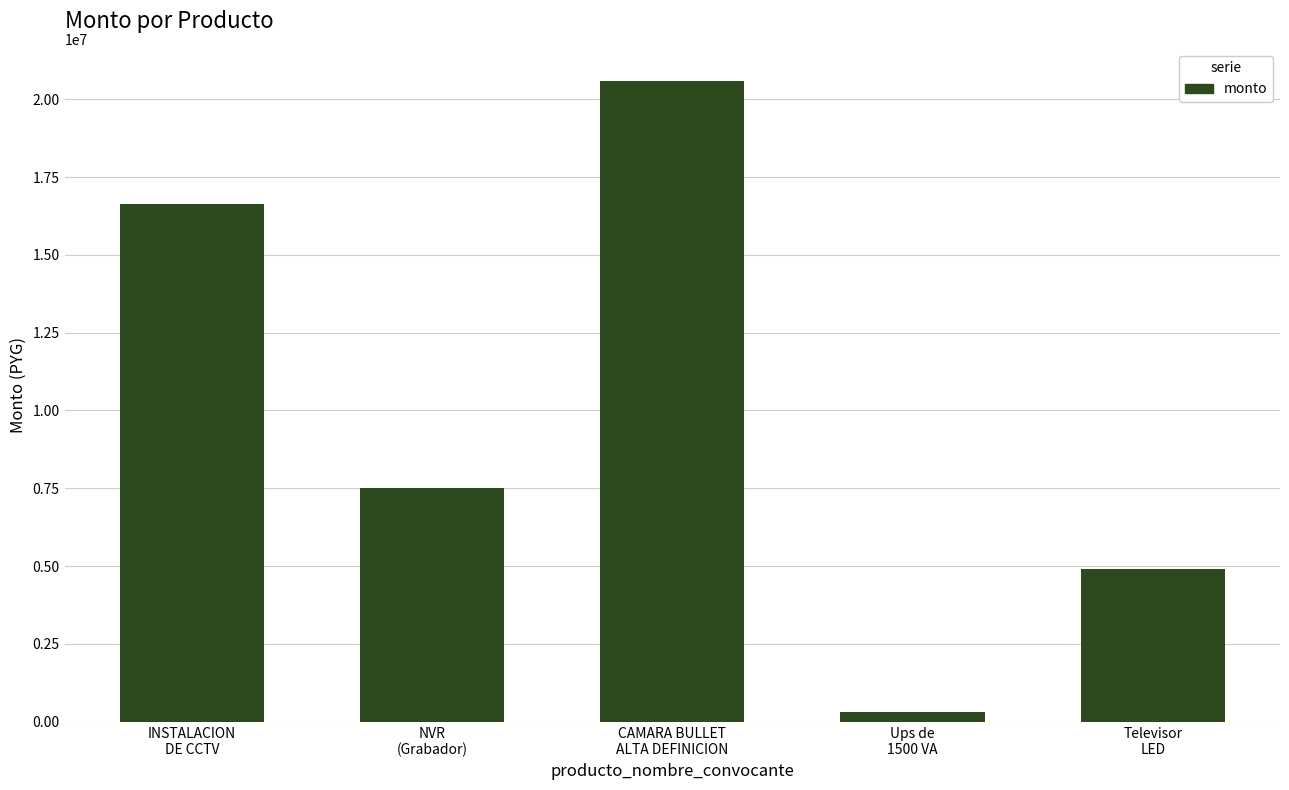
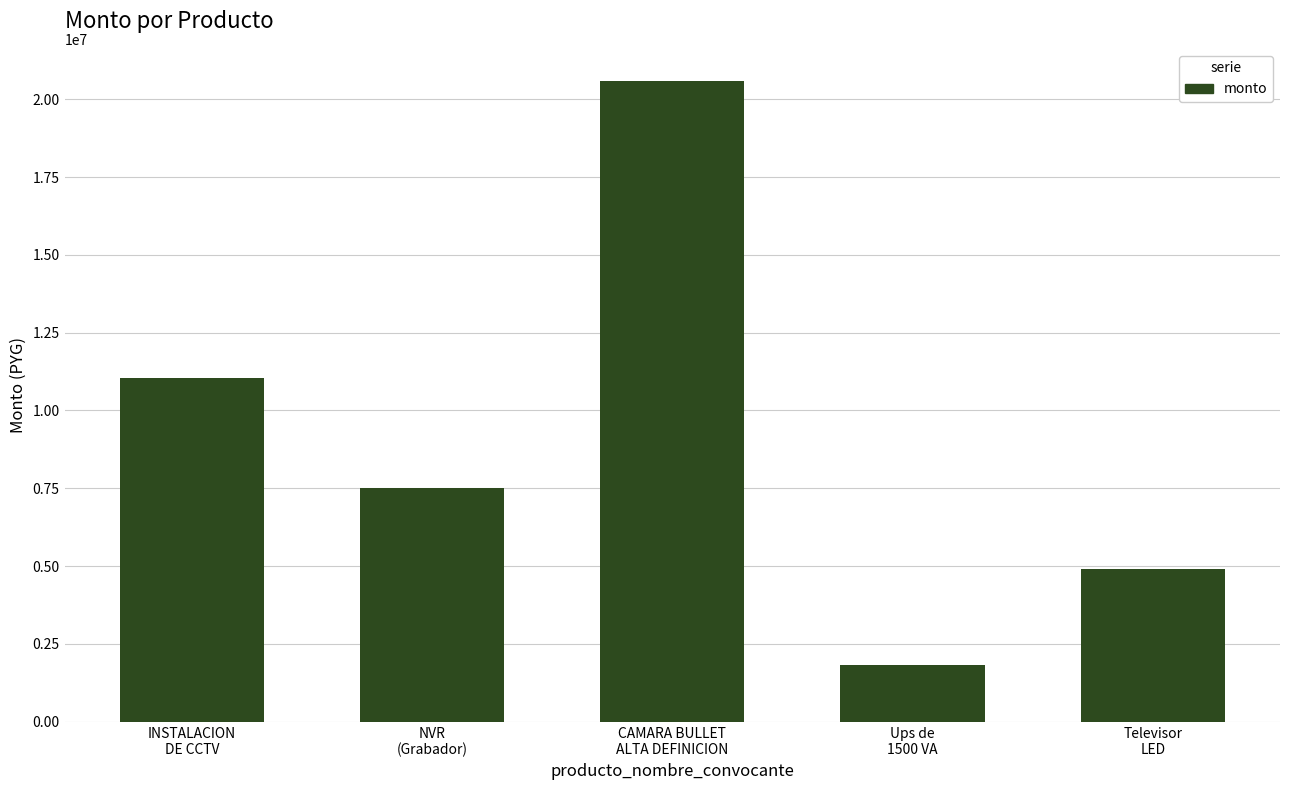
  {
-   "INSTALACION DE CCTV": 16600000,
+   "INSTALACION DE CCTV": 11000000,
    "NVR (Grabador)": 7500000,
    "CAMARA BULLET ALTA DEFINICION": 20600000,
-   "Ups de 1500 VA": 300000,
+   "Ups de 1500 VA": 1800000,
    "Televisor LED": 4900000
  }
